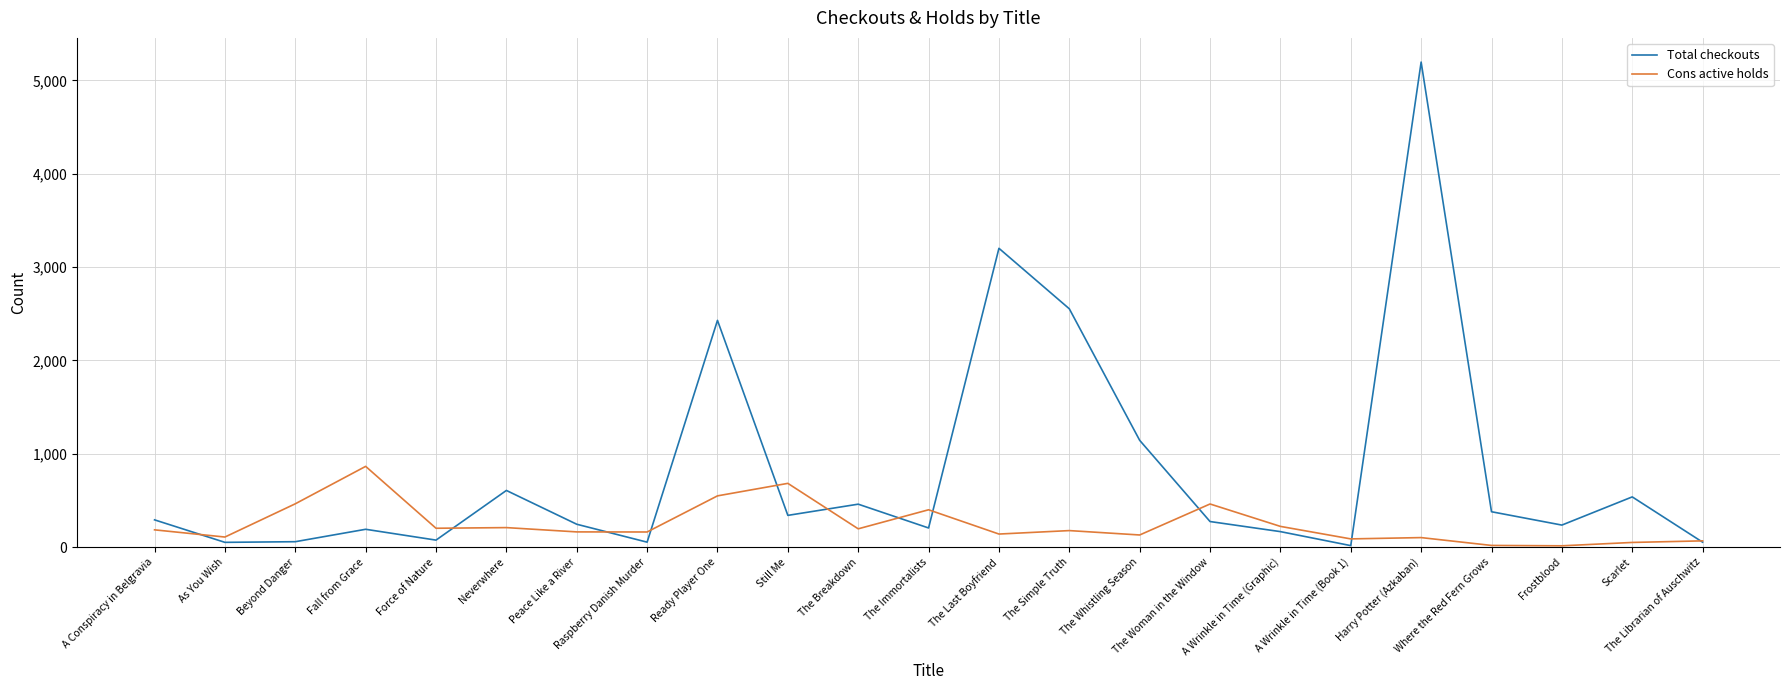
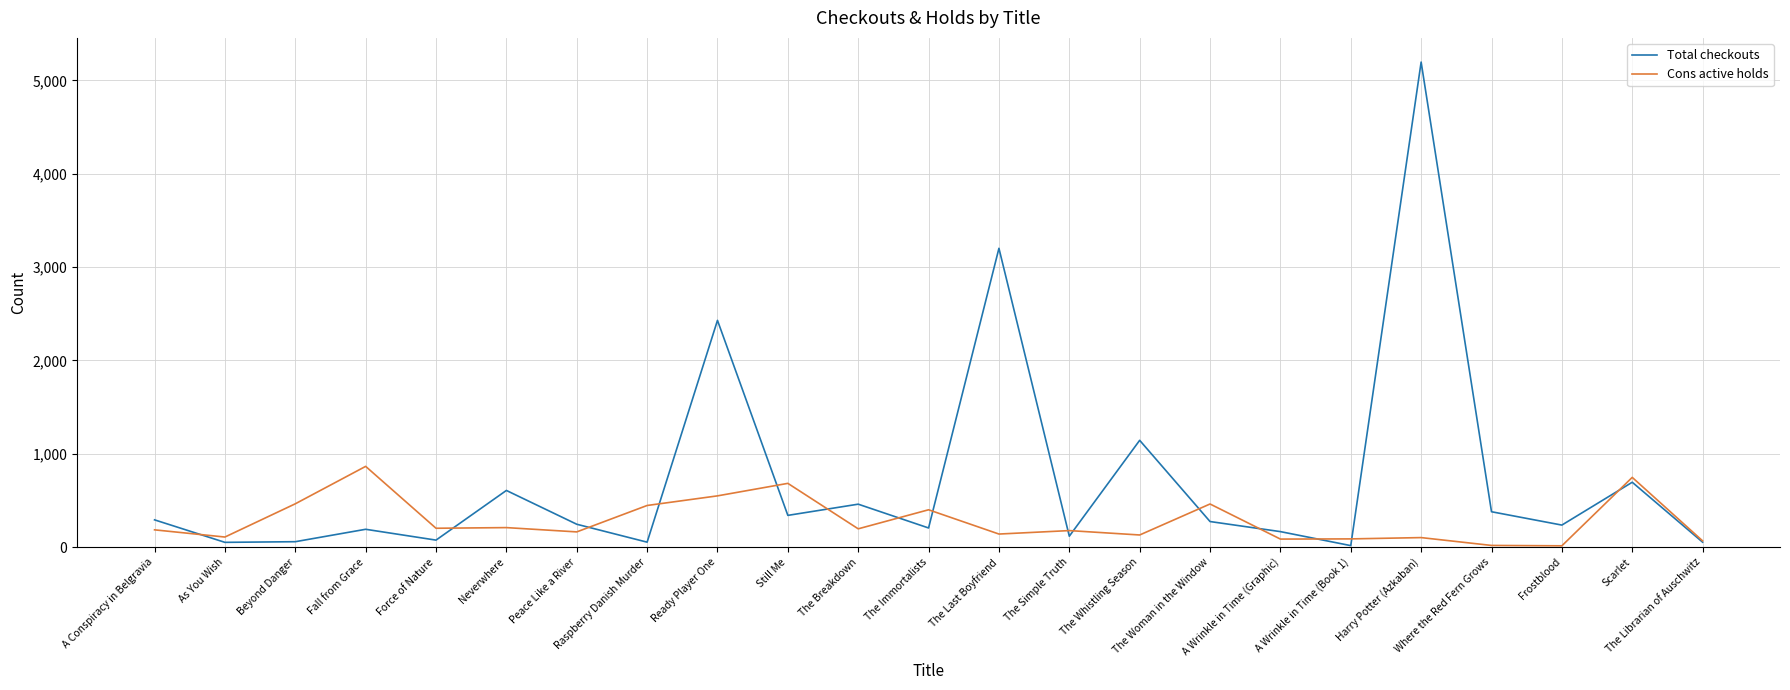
  {
    "Total checkouts": {
      "A Conspiracy in Belgravia": "300",
      "As You Wish": "100",
      "Beyond Danger": "100",
      "Fall from Grace": "200",
      "Force of Nature": "100",
      "Neverwhere": "600",
      "Peace Like a River": "200",
      "Raspberry Danish Murder": "100",
      "Ready Player One": "2,400",
      "Still Me": "300",
      "The Breakdown": "500",
      "The Immortalists": "200",
      "The Last Boyfriend": "3,200",
-     "The Simple Truth": "2,600",
+     "The Simple Truth": "100",
      "The Whistling Season": "1,100",
      "The Woman in the Window": "300",
      "A Wrinkle in Time (Graphic)": "200",
      "A Wrinkle in Time (Book 1)": "0",
      "Harry Potter (Azkaban)": "5,200",
      "Where the Red Fern Grows": "400",
      "Frostblood": "200",
-     "Scarlet": "500"
+     "Scarlet": "700"
    },
    "Cons active holds": {
      "A Conspiracy in Belgravia": "200",
      "As You Wish": "100",
      "Beyond Danger": "500",
      "Fall from Grace": "900",
      "Force of Nature": "200",
      "Neverwhere": "200",
      "Peace Like a River": "200",
-     "Raspberry Danish Murder": "200",
+     "Raspberry Danish Murder": "400",
      "Ready Player One": "500",
      "Still Me": "700",
      "The Breakdown": "200",
      "The Immortalists": "400",
      "The Last Boyfriend": "100",
      "The Simple Truth": "200",
      "The Whistling Season": "100",
      "The Woman in the Window": "500",
-     "A Wrinkle in Time (Graphic)": "200",
+     "A Wrinkle in Time (Graphic)": "100",
      "A Wrinkle in Time (Book 1)": "100",
      "Harry Potter (Azkaban)": "100",
      "Where the Red Fern Grows": "0",
      "Frostblood": "0",
-     "Scarlet": "100"
+     "Scarlet": "700"
    }
  }
